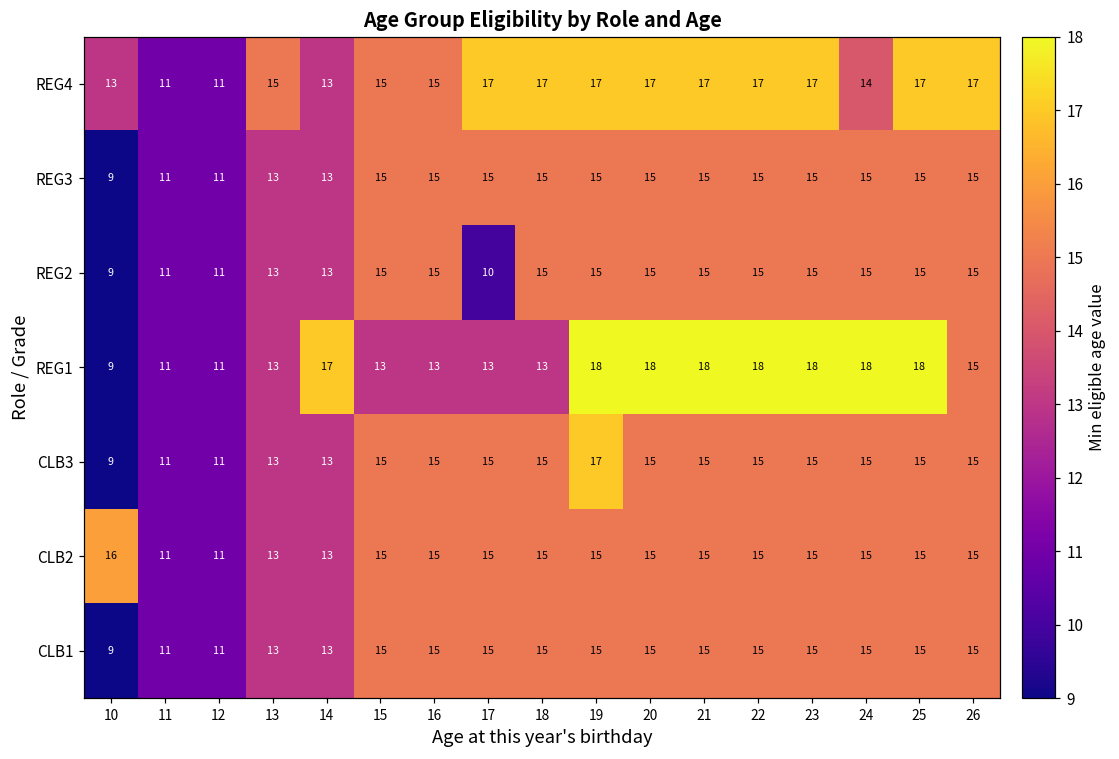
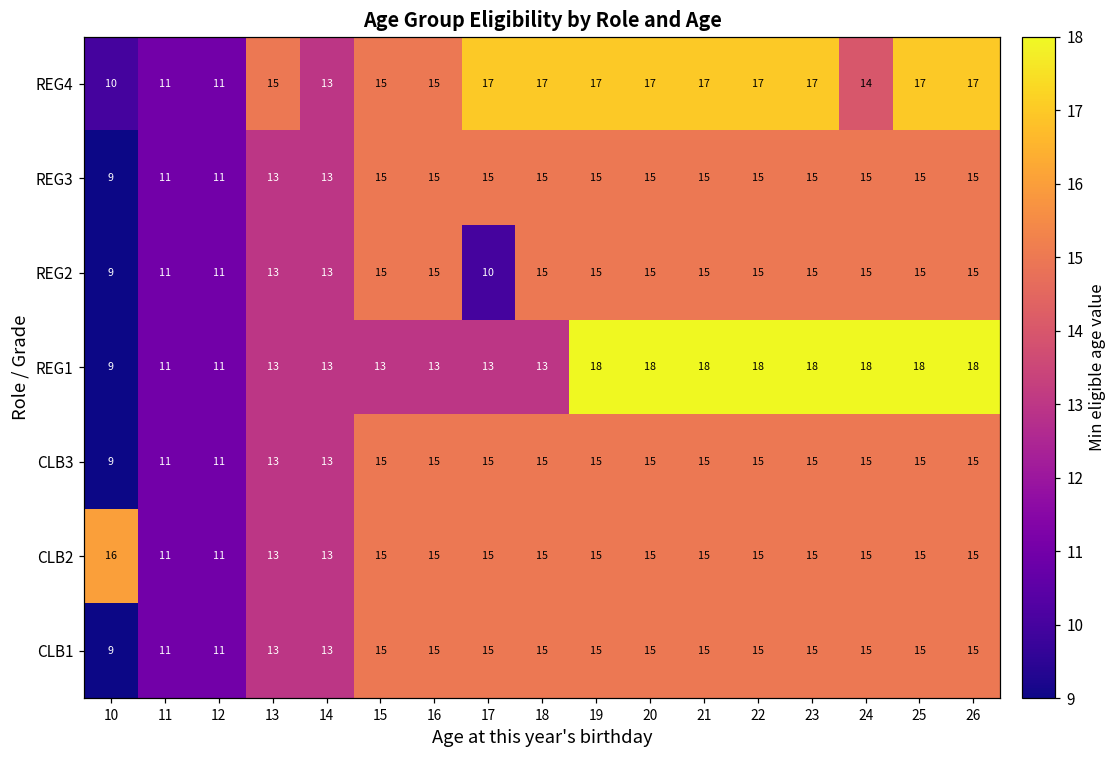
  {
    "REG4": {
-     "10": 13,
+     "10": 10,
      "11": 11,
      "12": 11,
      "13": 15,
      "14": 13,
      "15": 15,
      "16": 15,
      "17": 17,
      "18": 17,
      "19": 17,
      "20": 17,
      "21": 17,
      "22": 17,
      "23": 17,
      "24": 14,
      "25": 17,
      "26": 17
    },
    "REG3": {
      "10": 9,
      "11": 11,
      "12": 11,
      "13": 13,
      "14": 13,
      "15": 15,
      "16": 15,
      "17": 15,
      "18": 15,
      "19": 15,
      "20": 15,
      "21": 15,
      "22": 15,
      "23": 15,
      "24": 15,
      "25": 15,
      "26": 15
    },
    "REG2": {
      "10": 9,
      "11": 11,
      "12": 11,
      "13": 13,
      "14": 13,
      "15": 15,
      "16": 15,
      "17": 10,
      "18": 15,
      "19": 15,
      "20": 15,
      "21": 15,
      "22": 15,
      "23": 15,
      "24": 15,
      "25": 15,
      "26": 15
    },
    "REG1": {
      "10": 9,
      "11": 11,
      "12": 11,
      "13": 13,
-     "14": 17,
+     "14": 13,
      "15": 13,
      "16": 13,
      "17": 13,
      "18": 13,
      "19": 18,
      "20": 18,
      "21": 18,
      "22": 18,
      "23": 18,
      "24": 18,
      "25": 18,
-     "26": 15
+     "26": 18
    },
    "CLB3": {
      "10": 9,
      "11": 11,
      "12": 11,
      "13": 13,
      "14": 13,
      "15": 15,
      "16": 15,
      "17": 15,
      "18": 15,
-     "19": 17,
+     "19": 15,
      "20": 15,
      "21": 15,
      "22": 15,
      "23": 15,
      "24": 15,
      "25": 15,
      "26": 15
    },
    "CLB2": {
      "10": 16,
      "11": 11,
      "12": 11,
      "13": 13,
      "14": 13,
      "15": 15,
      "16": 15,
      "17": 15,
      "18": 15,
      "19": 15,
      "20": 15,
      "21": 15,
      "22": 15,
      "23": 15,
      "24": 15,
      "25": 15,
      "26": 15
    },
    "CLB1": {
      "10": 9,
      "11": 11,
      "12": 11,
      "13": 13,
      "14": 13,
      "15": 15,
      "16": 15,
      "17": 15,
      "18": 15,
      "19": 15,
      "20": 15,
      "21": 15,
      "22": 15,
      "23": 15,
      "24": 15,
      "25": 15,
      "26": 15
    }
  }
